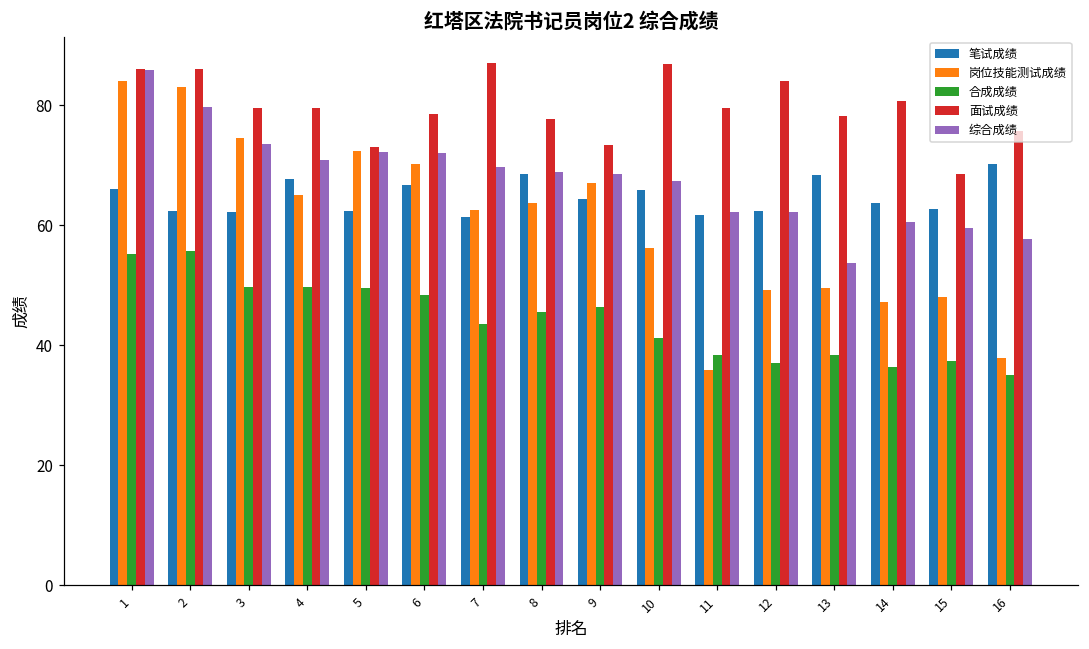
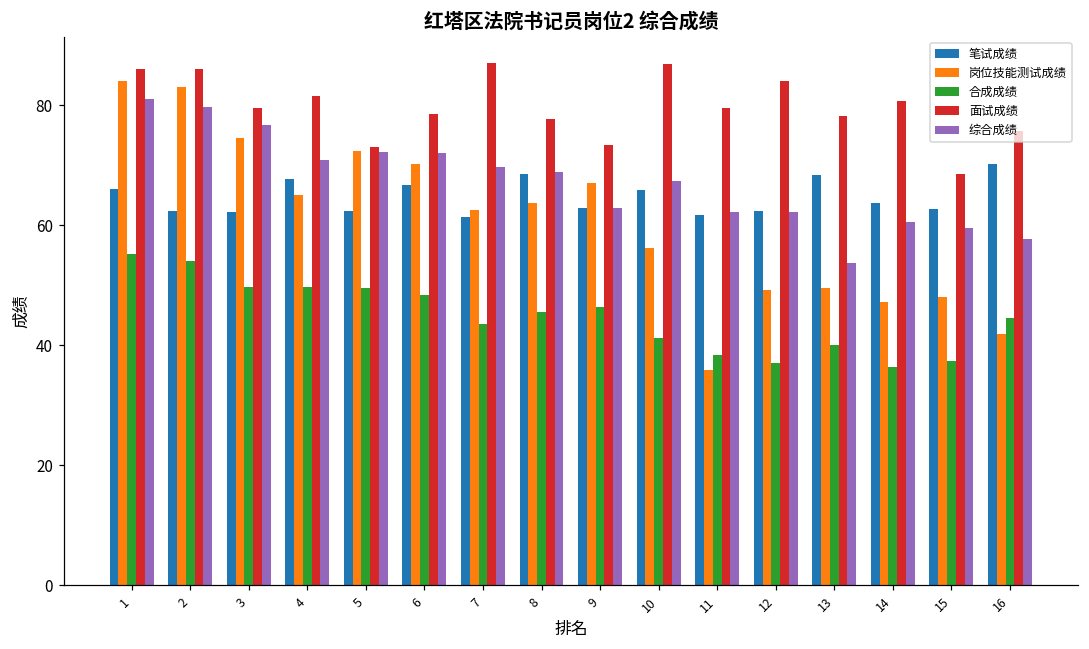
  {
    "笔试成绩": {
      "1": 66,
      "2": 62,
      "3": 62,
      "4": 68,
      "5": 62,
      "6": 67,
      "7": 61,
      "8": 69,
-     "9": 64,
+     "9": 63,
      "10": 66,
      "11": 62,
      "12": 62,
      "13": 68,
      "14": 64,
      "15": 63,
      "16": 70
    },
    "岗位技能测试成绩": {
      "1": 84,
      "2": 83,
      "3": 75,
      "4": 65,
      "5": 72,
      "6": 70,
      "7": 62,
      "8": 64,
      "9": 67,
      "10": 56,
      "11": 36,
      "12": 49,
      "13": 49,
      "14": 47,
      "15": 48,
-     "16": 38
+     "16": 42
    },
    "合成成绩": {
      "1": 55,
-     "2": 56,
+     "2": 54,
      "3": 50,
      "4": 50,
      "5": 49,
      "6": 48,
      "7": 44,
      "8": 46,
      "9": 46,
      "10": 41,
      "11": 38,
      "12": 37,
-     "13": 38,
+     "13": 40,
      "14": 36,
      "15": 37,
-     "16": 35
+     "16": 44
    },
    "面试成绩": {
      "1": 86,
      "2": 86,
      "3": 80,
-     "4": 80,
+     "4": 82,
      "5": 73,
      "6": 78,
      "7": 87,
      "8": 78,
      "9": 73,
      "10": 87,
      "11": 79,
      "12": 84,
      "13": 78,
      "14": 81,
      "15": 69
    },
    "综合成绩": {
-     "1": 86,
+     "1": 81,
      "2": 80,
-     "3": 74,
+     "3": 77,
      "4": 71,
      "5": 72,
      "6": 72,
      "7": 70,
      "8": 69,
-     "9": 68,
+     "9": 63,
      "10": 67,
      "11": 62,
      "12": 62,
      "13": 54,
      "14": 60,
      "15": 60,
      "16": 58
    }
  }
